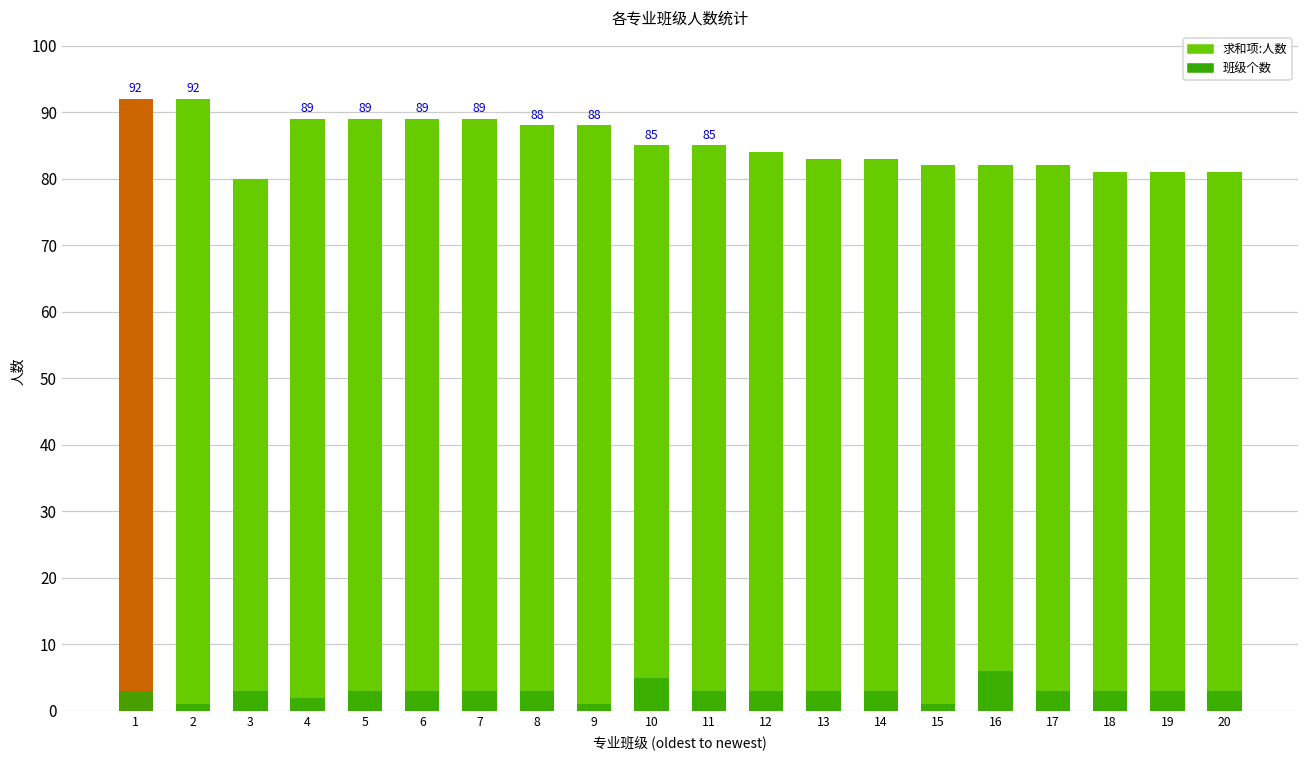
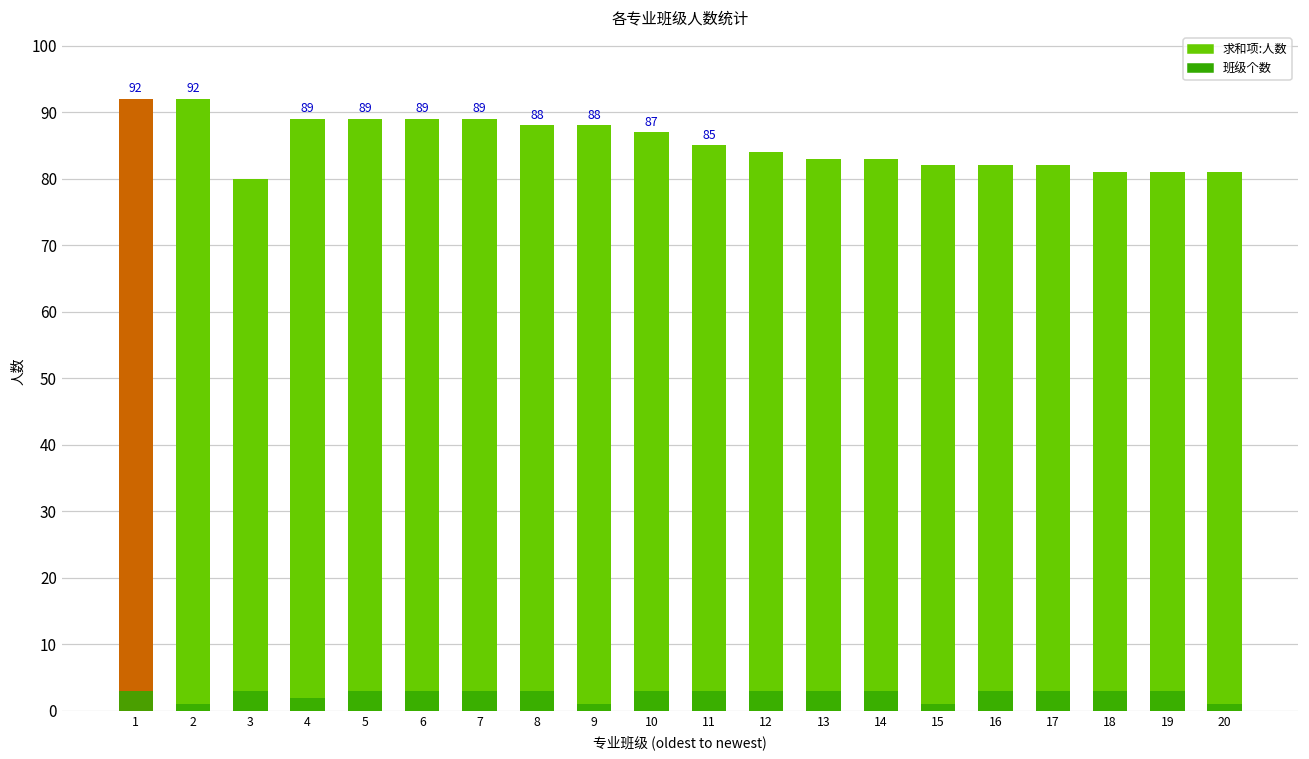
  {
    "求和项:人数": {
      "1": 92,
      "2": 92,
      "4": 89,
      "5": 89,
      "6": 89,
      "7": 89,
      "8": 88,
      "9": 88,
-     "10": 85,
+     "10": 87,
      "11": 85
    },
    "班级个数": {
-     "10": 5,
-     "16": 6,
-     "20": 3
+     "10": 3,
+     "16": 3,
+     "20": 1
    }
  }
